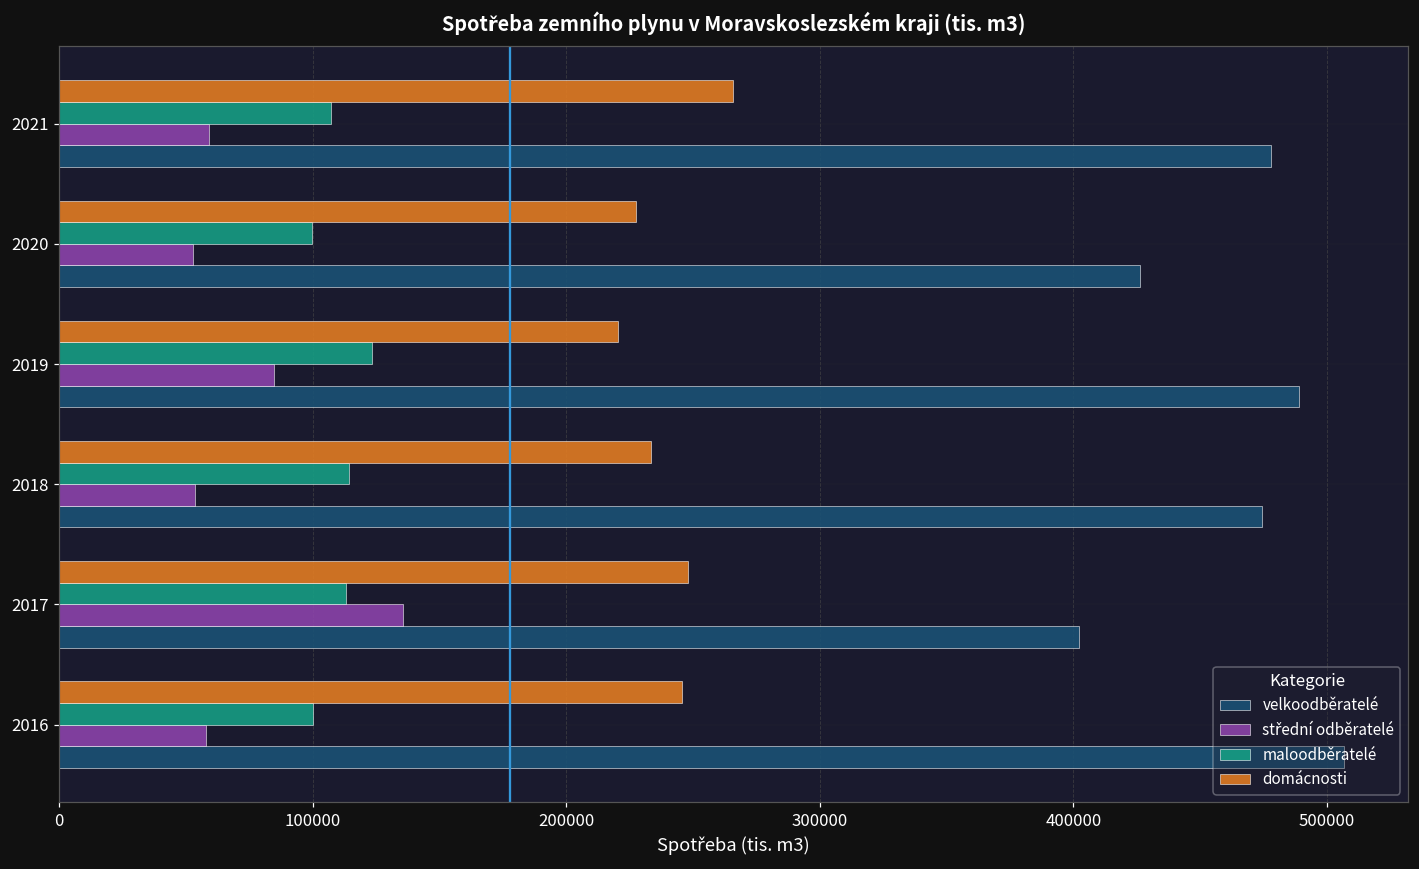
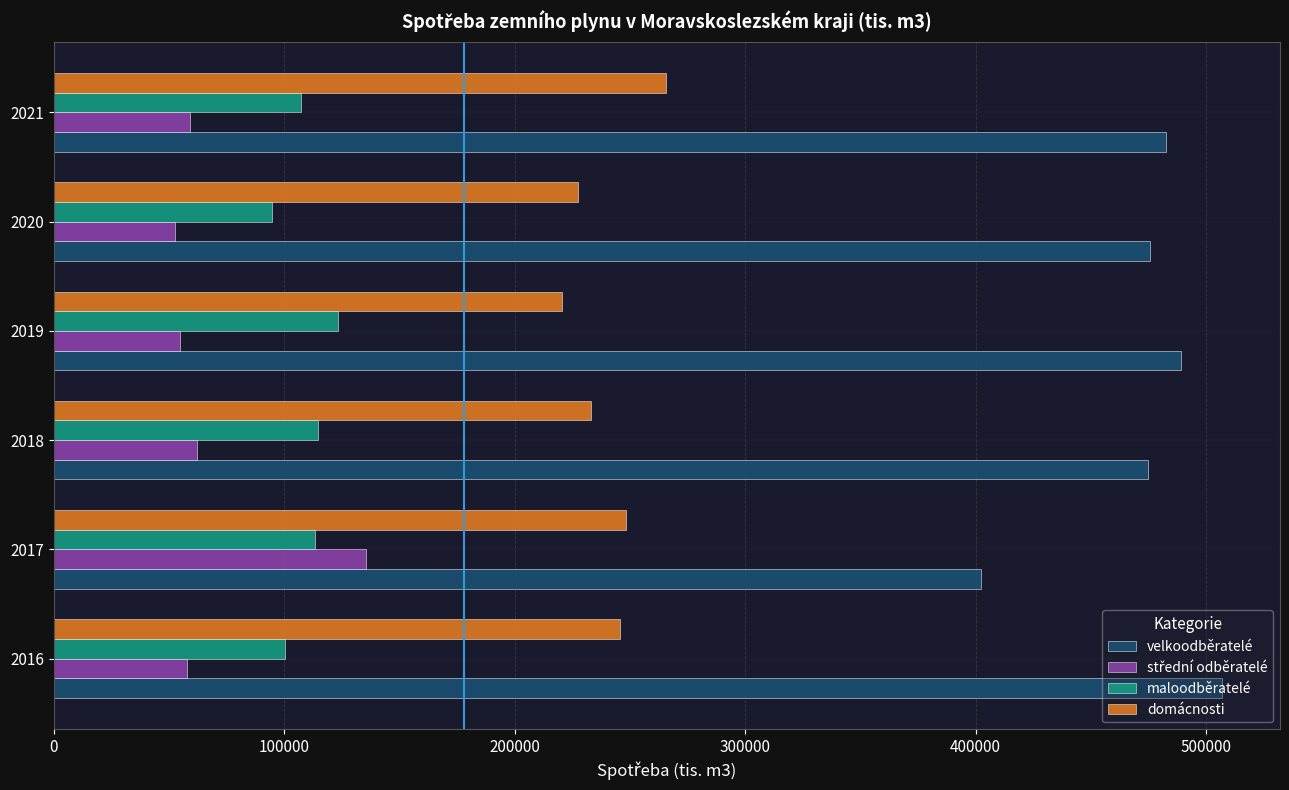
  {
    "velkoodběratelé": {
-     "2021": 478000,
-     "2020": 426000,
+     "2021": 482000,
+     "2020": 476000,
      "2019": 489000,
      "2018": 475000,
      "2017": 402000
    },
    "střední odběratelé": {
      "2021": 59000,
      "2020": 53000,
-     "2019": 85000,
-     "2018": 54000,
+     "2019": 55000,
+     "2018": 62000,
      "2017": 136000,
      "2016": 58000
    },
    "maloodběratelé": {
      "2021": 107000,
-     "2020": 100000,
+     "2020": 95000,
      "2019": 123000,
      "2018": 114000,
      "2017": 113000,
      "2016": 100000
    },
    "domácnosti": {
      "2021": 266000,
      "2020": 228000,
      "2019": 220000,
      "2018": 233000,
      "2017": 248000,
      "2016": 246000
    }
  }
